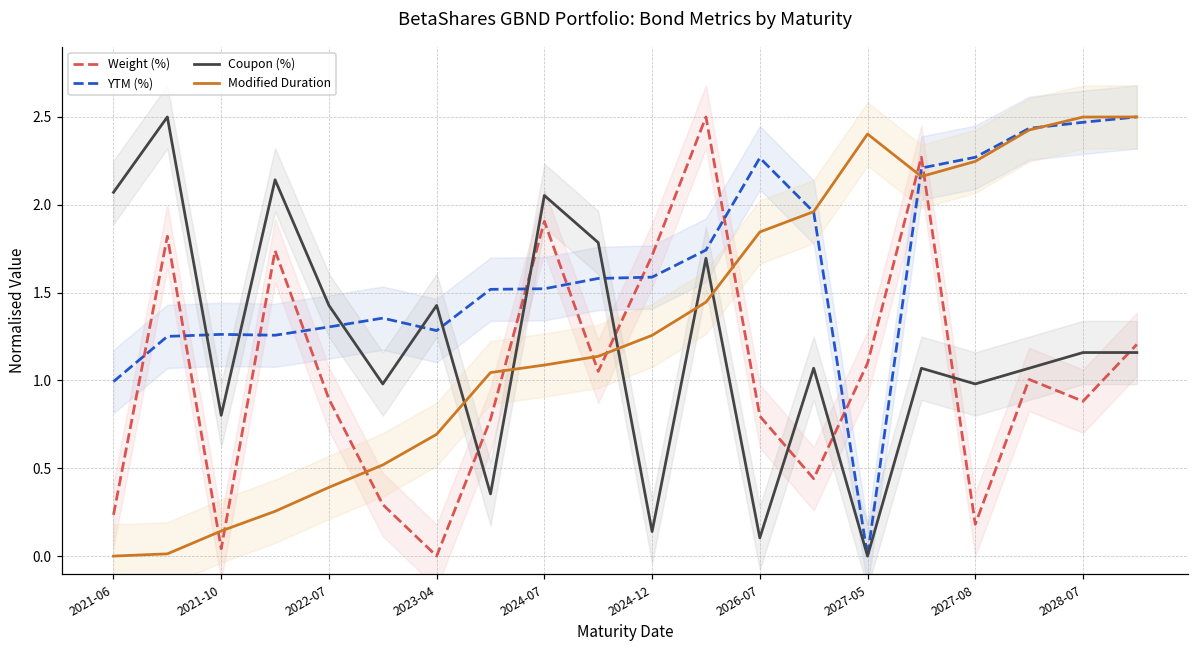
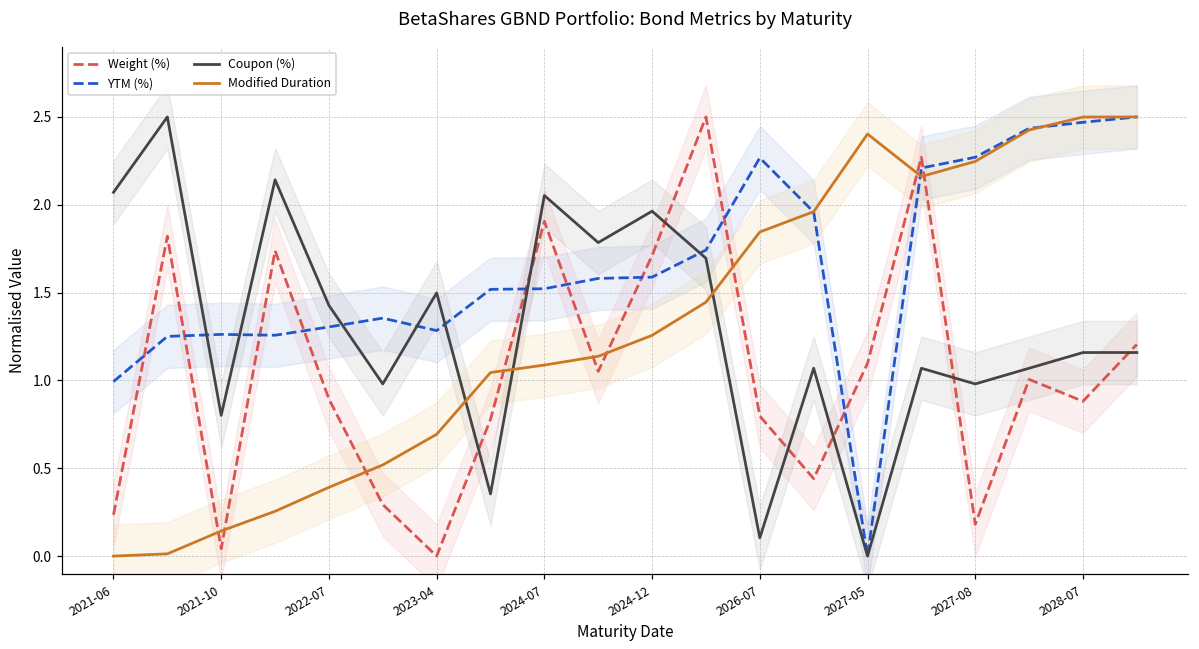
  {
    "YTM (%)": {
      "2021-06": 0.99,
      "2021-10": 1.26,
      "2022-07": 1.30,
      "2023-04": 1.28,
      "2024-07": 1.52,
      "2024-12": 1.59,
      "2026-07": 2.27,
      "2027-08": 2.27,
      "2028-07": 2.47
    },
    "Coupon (%)": {
      "2021-06": 2.07,
      "2021-10": 0.80,
      "2022-07": 1.43,
-     "2023-04": 1.43,
+     "2023-04": 1.50,
      "2024-07": 2.05,
-     "2024-12": 0.14,
+     "2024-12": 1.96,
      "2026-07": 0.10,
      "2027-08": 0.98,
      "2028-07": 1.16
    }
  }
